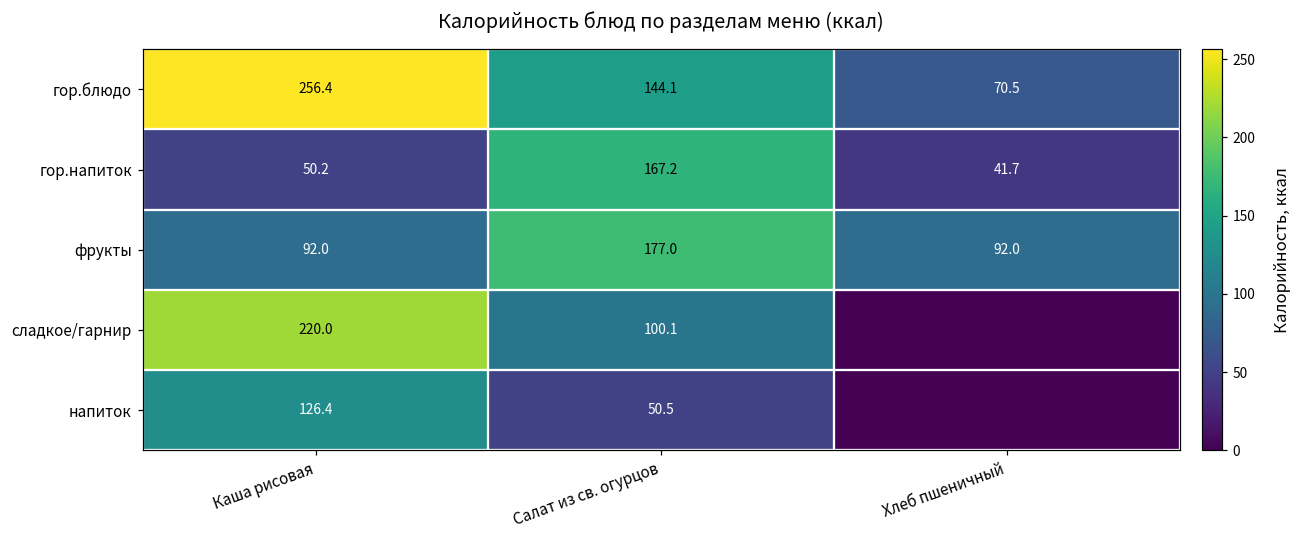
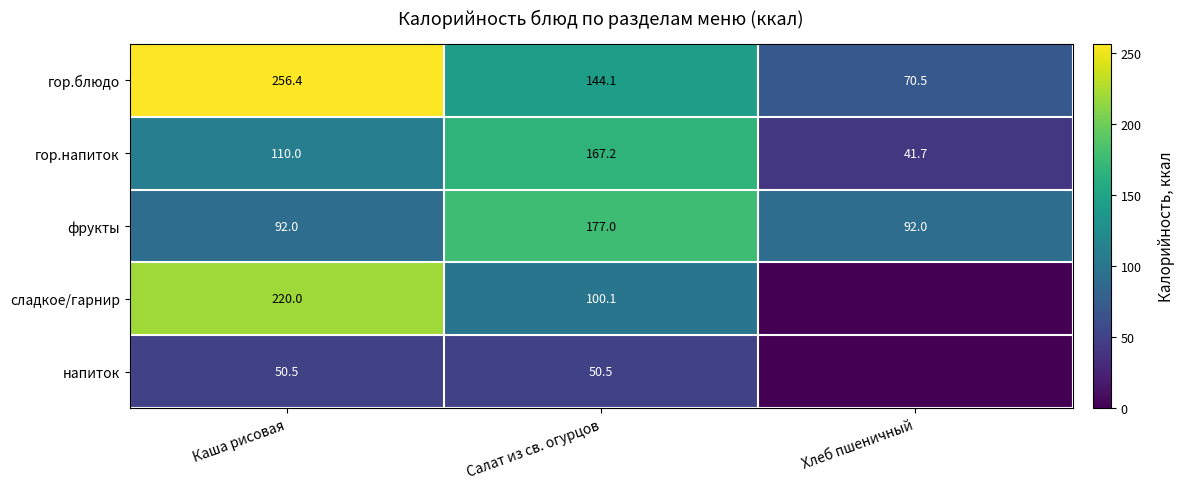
  {
    "гор.блюдо": {
      "Каша рисовая": 256.4,
      "Салат из св. огурцов": 144.1,
      "Хлеб пшеничный": 70.5
    },
    "гор.напиток": {
-     "Каша рисовая": 50.2,
+     "Каша рисовая": 110.0,
      "Салат из св. огурцов": 167.2,
      "Хлеб пшеничный": 41.7
    },
    "фрукты": {
      "Каша рисовая": 92.0,
      "Салат из св. огурцов": 177.0,
      "Хлеб пшеничный": 92.0
    },
    "сладкое/гарнир": {
      "Каша рисовая": 220.0,
      "Салат из св. огурцов": 100.1
    },
    "напиток": {
-     "Каша рисовая": 126.4,
+     "Каша рисовая": 50.5,
      "Салат из св. огурцов": 50.5
    }
  }
